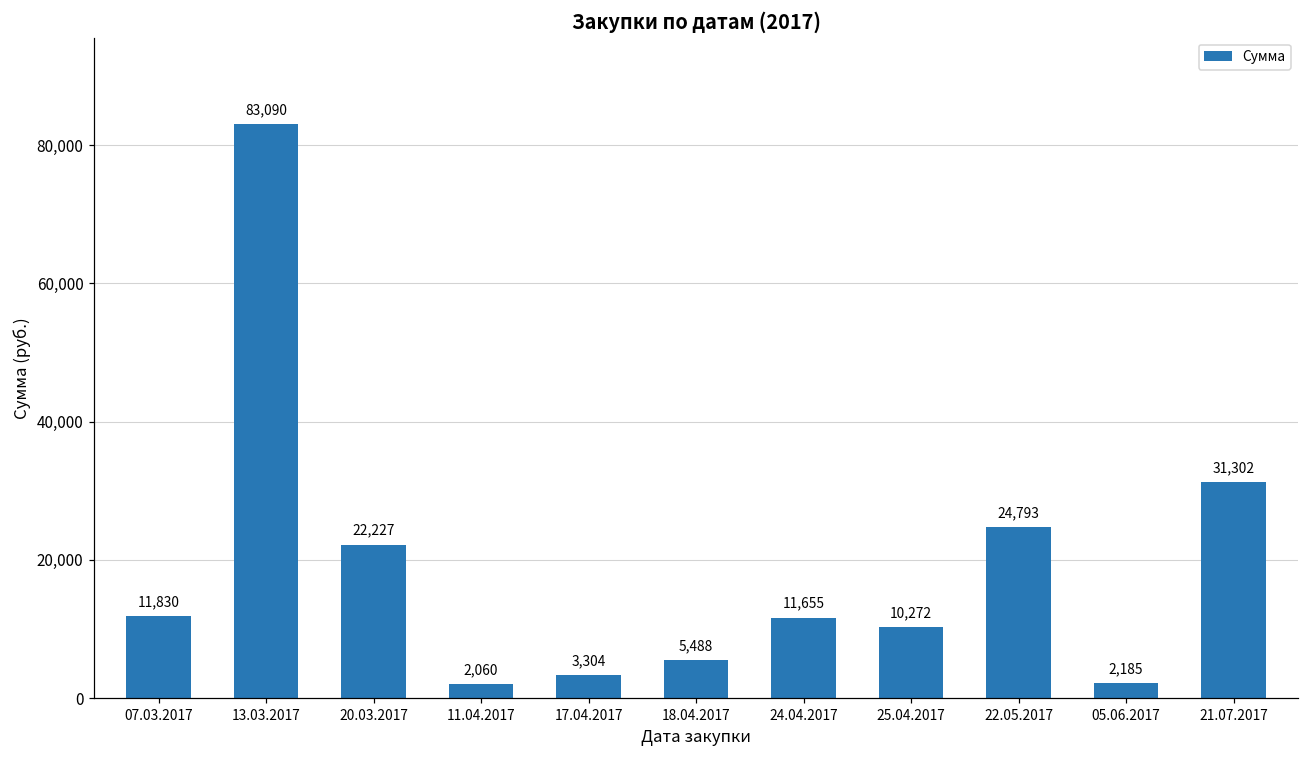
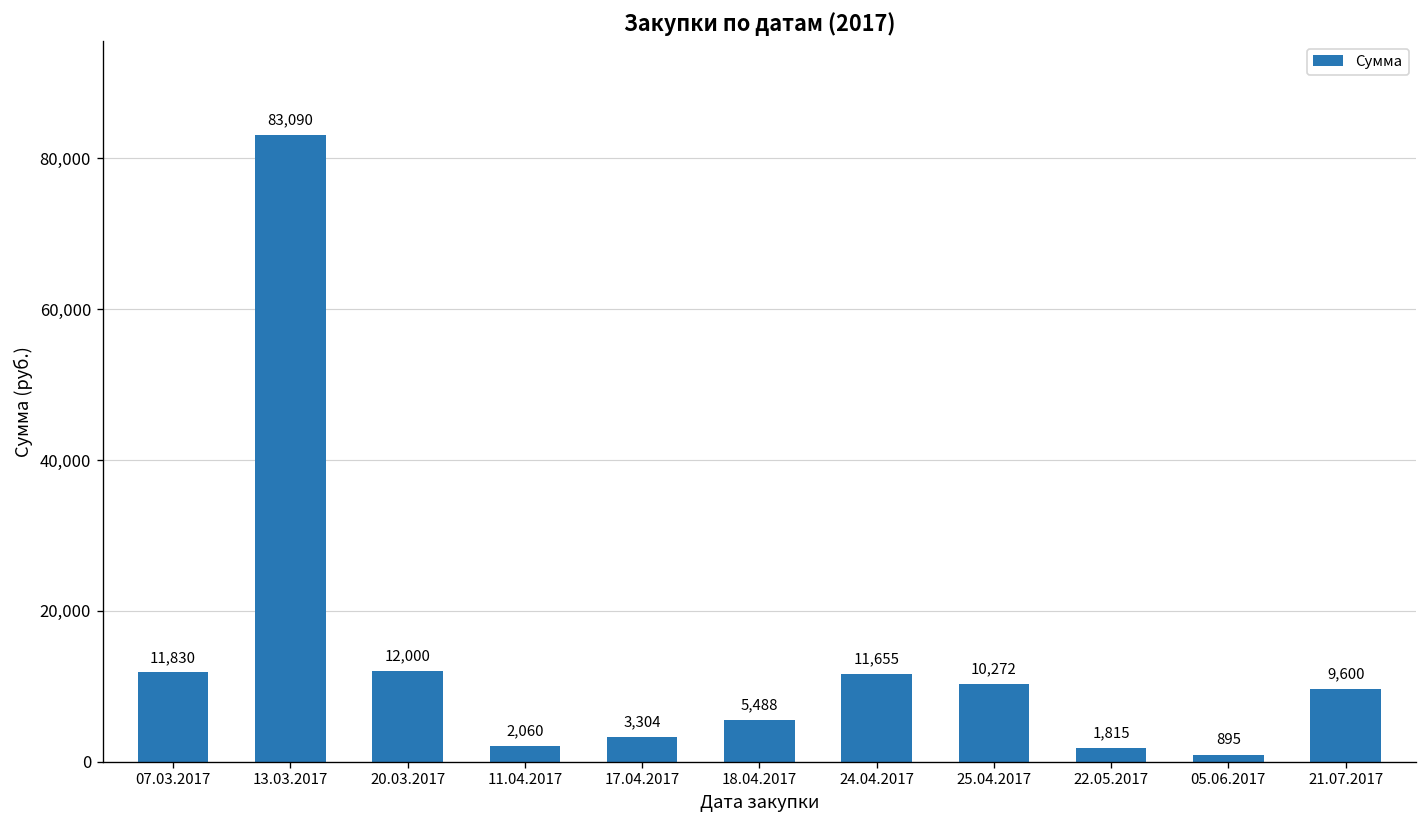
  {
    "07.03.2017": "11,830",
    "13.03.2017": "83,090",
-   "20.03.2017": "22,227",
+   "20.03.2017": "12,000",
    "11.04.2017": "2,060",
    "17.04.2017": "3,304",
    "18.04.2017": "5,488",
    "24.04.2017": "11,655",
    "25.04.2017": "10,272",
-   "22.05.2017": "24,793",
-   "05.06.2017": "2,185",
-   "21.07.2017": "31,302"
+   "22.05.2017": "1,815",
+   "05.06.2017": "895",
+   "21.07.2017": "9,600"
  }
